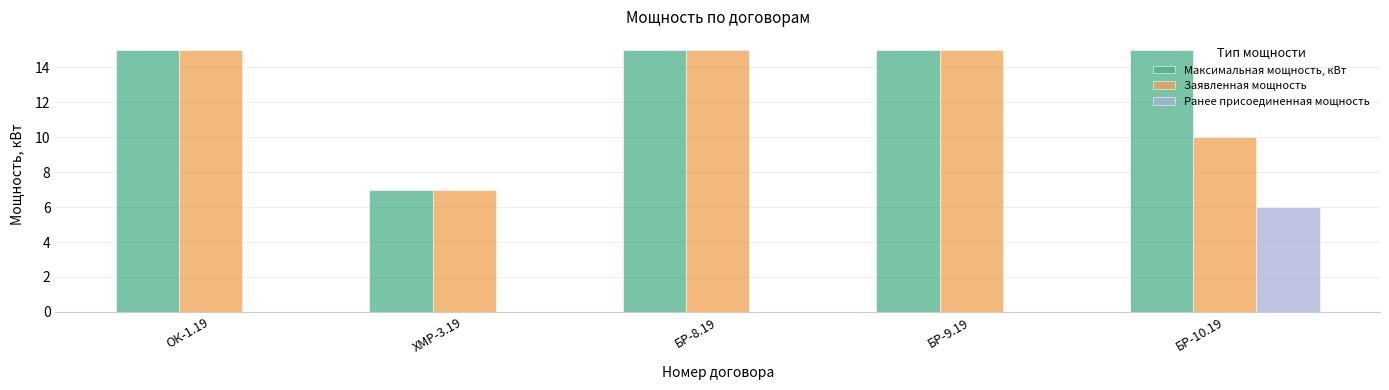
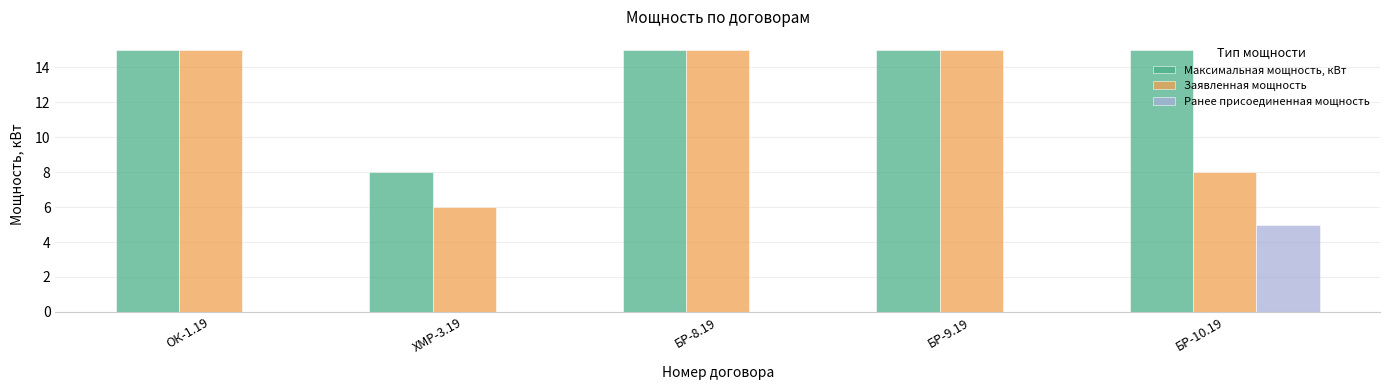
  {
    "Максимальная мощность, кВт": {
      "ОК-1.19": 15,
-     "ХМР-3.19": 7,
+     "ХМР-3.19": 8,
      "БР-8.19": 15,
      "БР-9.19": 15,
      "БР-10.19": 15
    },
    "Заявленная мощность": {
      "ОК-1.19": 15,
-     "ХМР-3.19": 7,
+     "ХМР-3.19": 6,
      "БР-8.19": 15,
      "БР-9.19": 15,
-     "БР-10.19": 10
+     "БР-10.19": 8
    },
    "Ранее присоединенная мощность": {
      "ОК-1.19": 0,
      "ХМР-3.19": 0,
      "БР-8.19": 0,
      "БР-9.19": 0,
-     "БР-10.19": 6
+     "БР-10.19": 5
    }
  }
